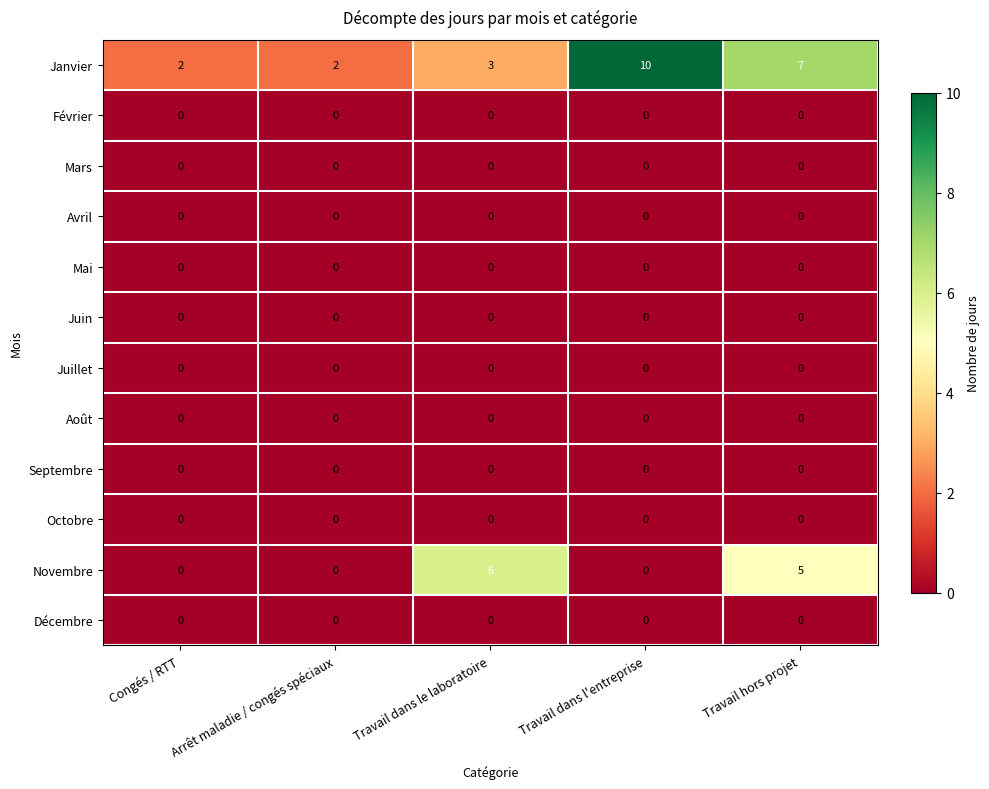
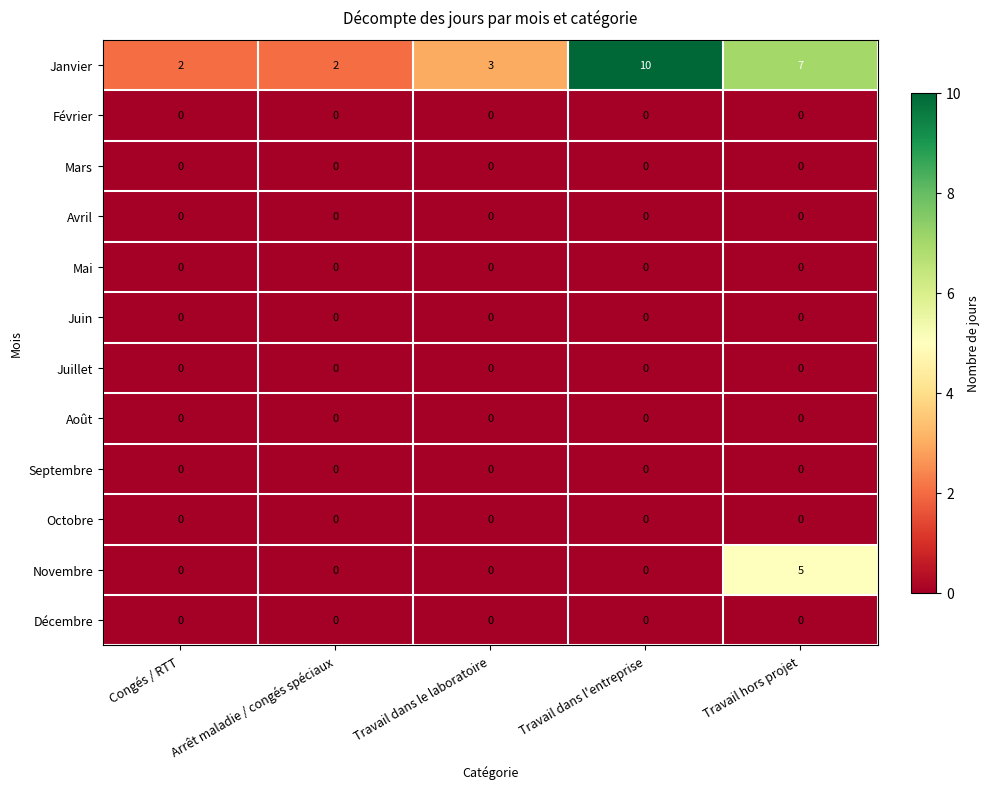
  {
    "Janvier": {
      "Congés / RTT": 2,
      "Arrêt maladie / congés spéciaux": 2,
      "Travail dans le laboratoire": 3,
      "Travail dans l'entreprise": 10,
      "Travail hors projet": 7
    },
    "Février": {
      "Congés / RTT": 0,
      "Arrêt maladie / congés spéciaux": 0,
      "Travail dans le laboratoire": 0,
      "Travail dans l'entreprise": 0,
      "Travail hors projet": 0
    },
    "Mars": {
      "Congés / RTT": 0,
      "Arrêt maladie / congés spéciaux": 0,
      "Travail dans le laboratoire": 0,
      "Travail dans l'entreprise": 0,
      "Travail hors projet": 0
    },
    "Avril": {
      "Congés / RTT": 0,
      "Arrêt maladie / congés spéciaux": 0,
      "Travail dans le laboratoire": 0,
      "Travail dans l'entreprise": 0,
      "Travail hors projet": 0
    },
    "Mai": {
      "Congés / RTT": 0,
      "Arrêt maladie / congés spéciaux": 0,
      "Travail dans le laboratoire": 0,
      "Travail dans l'entreprise": 0,
      "Travail hors projet": 0
    },
    "Juin": {
      "Congés / RTT": 0,
      "Arrêt maladie / congés spéciaux": 0,
      "Travail dans le laboratoire": 0,
      "Travail dans l'entreprise": 0,
      "Travail hors projet": 0
    },
    "Juillet": {
      "Congés / RTT": 0,
      "Arrêt maladie / congés spéciaux": 0,
      "Travail dans le laboratoire": 0,
      "Travail dans l'entreprise": 0,
      "Travail hors projet": 0
    },
    "Août": {
      "Congés / RTT": 0,
      "Arrêt maladie / congés spéciaux": 0,
      "Travail dans le laboratoire": 0,
      "Travail dans l'entreprise": 0,
      "Travail hors projet": 0
    },
    "Septembre": {
      "Congés / RTT": 0,
      "Arrêt maladie / congés spéciaux": 0,
      "Travail dans le laboratoire": 0,
      "Travail dans l'entreprise": 0,
      "Travail hors projet": 0
    },
    "Octobre": {
      "Congés / RTT": 0,
      "Arrêt maladie / congés spéciaux": 0,
      "Travail dans le laboratoire": 0,
      "Travail dans l'entreprise": 0,
      "Travail hors projet": 0
    },
    "Novembre": {
      "Congés / RTT": 0,
      "Arrêt maladie / congés spéciaux": 0,
-     "Travail dans le laboratoire": 6,
+     "Travail dans le laboratoire": 0,
      "Travail dans l'entreprise": 0,
      "Travail hors projet": 5
    },
    "Décembre": {
      "Congés / RTT": 0,
      "Arrêt maladie / congés spéciaux": 0,
      "Travail dans le laboratoire": 0,
      "Travail dans l'entreprise": 0,
      "Travail hors projet": 0
    }
  }
